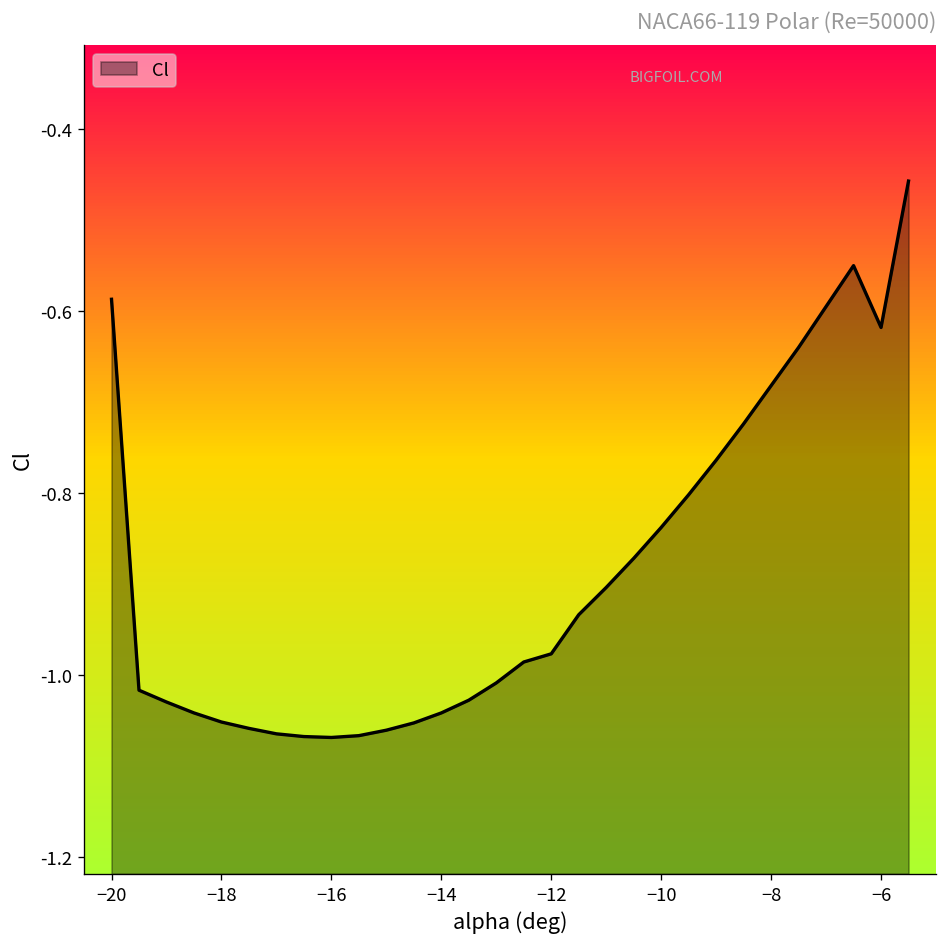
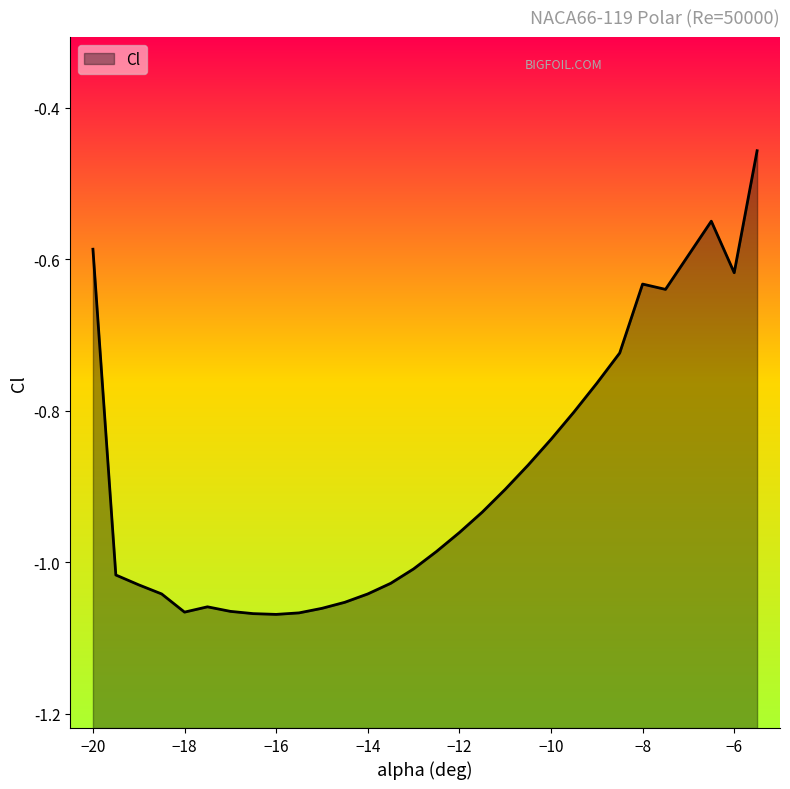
  {
    "−20": -0.59,
-   "−18": -1.05,
+   "−18": -1.07,
    "−16": -1.07,
    "−14": -1.04,
-   "−12": -0.98,
+   "−12": -0.96,
    "−10": -0.84,
-   "−8": -0.68,
+   "−8": -0.63,
    "−6": -0.62
  }
